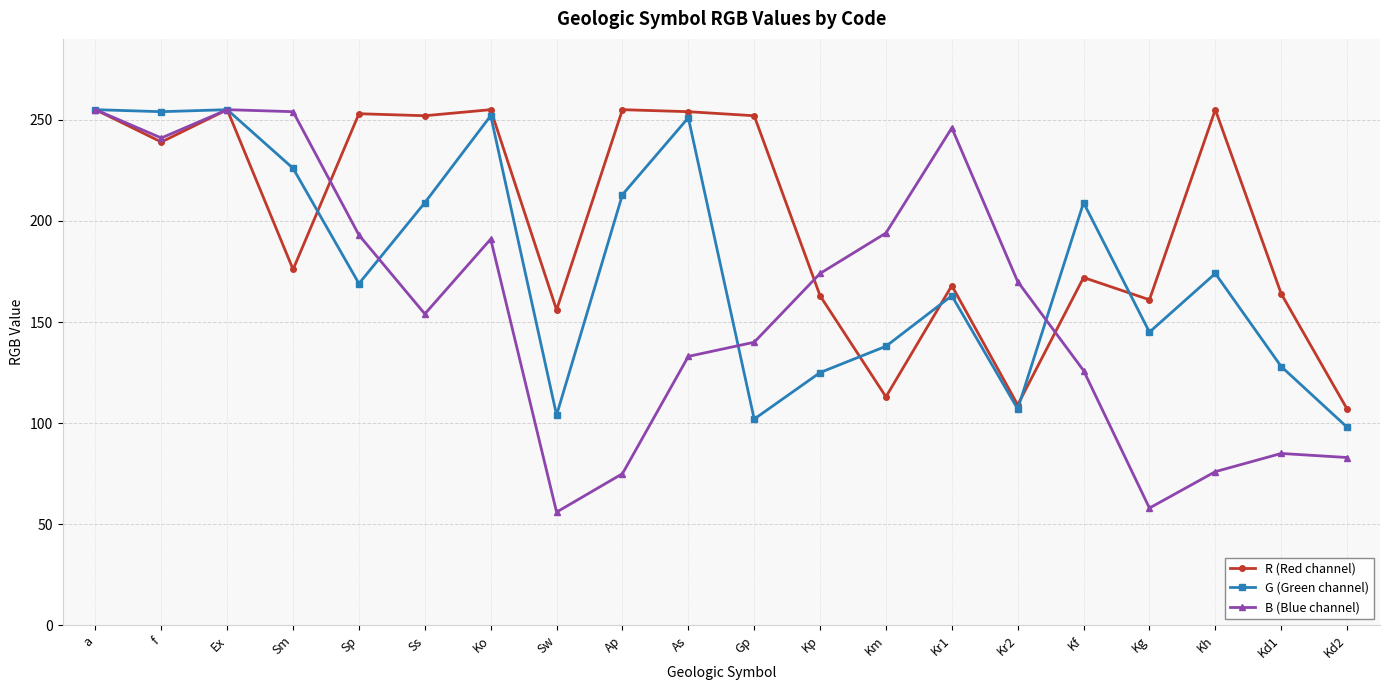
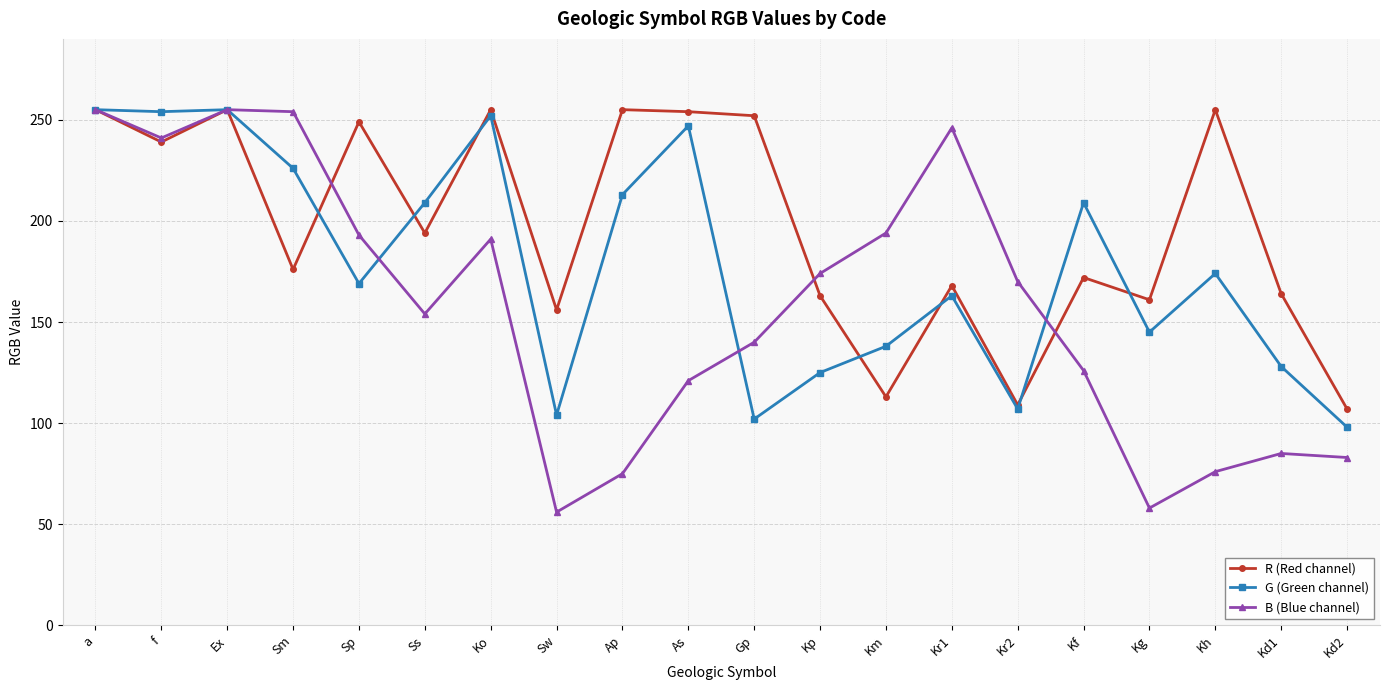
  {
    "R (Red channel)": {
      "f": 239,
      "Sm": 176,
-     "Sp": 253,
-     "Ss": 252,
+     "Sp": 249,
+     "Ss": 194,
      "Ko": 255,
      "Sw": 156,
      "Ap": 255,
      "As": 254,
      "Gp": 252,
      "Kp": 163,
      "Km": 113,
      "Kr1": 168,
      "Kr2": 109,
      "Kf": 172,
      "Kg": 161,
      "Kh": 255,
      "Kd1": 164,
      "Kd2": 107
    },
    "G (Green channel)": {
      "f": 254,
      "Sm": 226,
      "Sp": 169,
      "Ss": 209,
      "Ko": 252,
      "Sw": 104,
      "Ap": 213,
-     "As": 251,
+     "As": 247,
      "Gp": 102,
      "Kp": 125,
      "Km": 138,
      "Kr1": 163,
      "Kr2": 107,
      "Kf": 209,
      "Kg": 145,
      "Kh": 174,
      "Kd1": 128,
      "Kd2": 98
    },
    "B (Blue channel)": {
      "f": 241,
      "Sm": 254,
      "Sp": 193,
      "Ss": 154,
      "Ko": 191,
      "Sw": 56,
      "Ap": 75,
-     "As": 133,
+     "As": 121,
      "Gp": 140,
      "Kp": 174,
      "Km": 194,
      "Kr1": 246,
      "Kr2": 170,
      "Kf": 126,
      "Kg": 58,
      "Kh": 76,
      "Kd1": 85,
      "Kd2": 83
    }
  }
